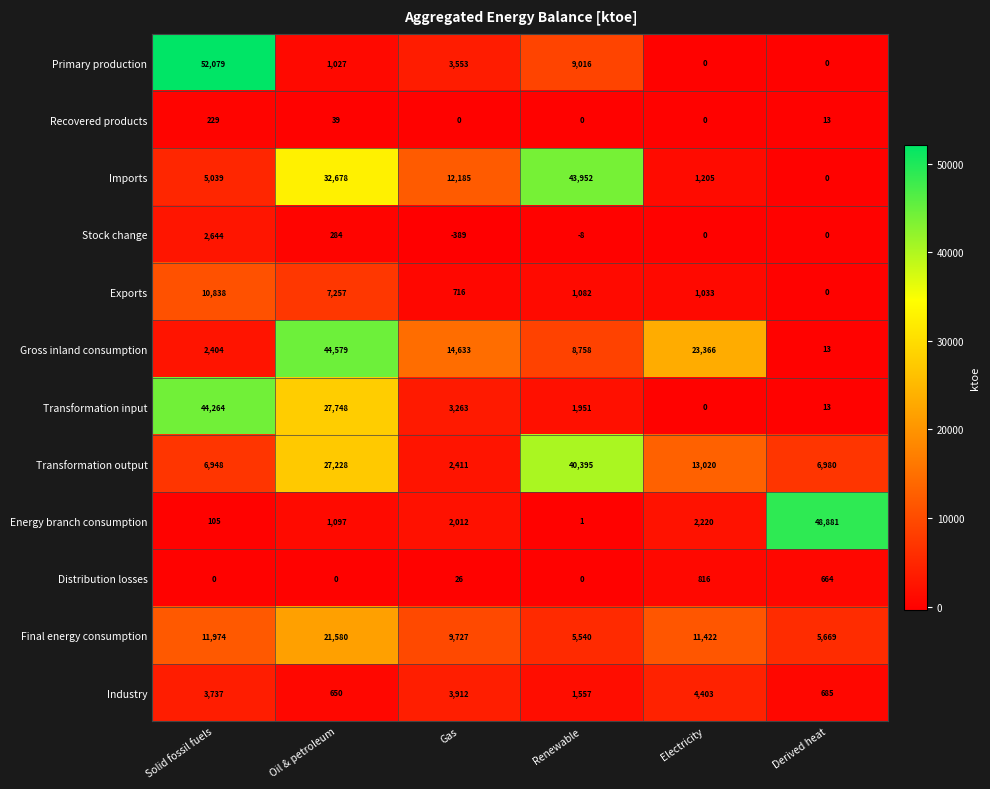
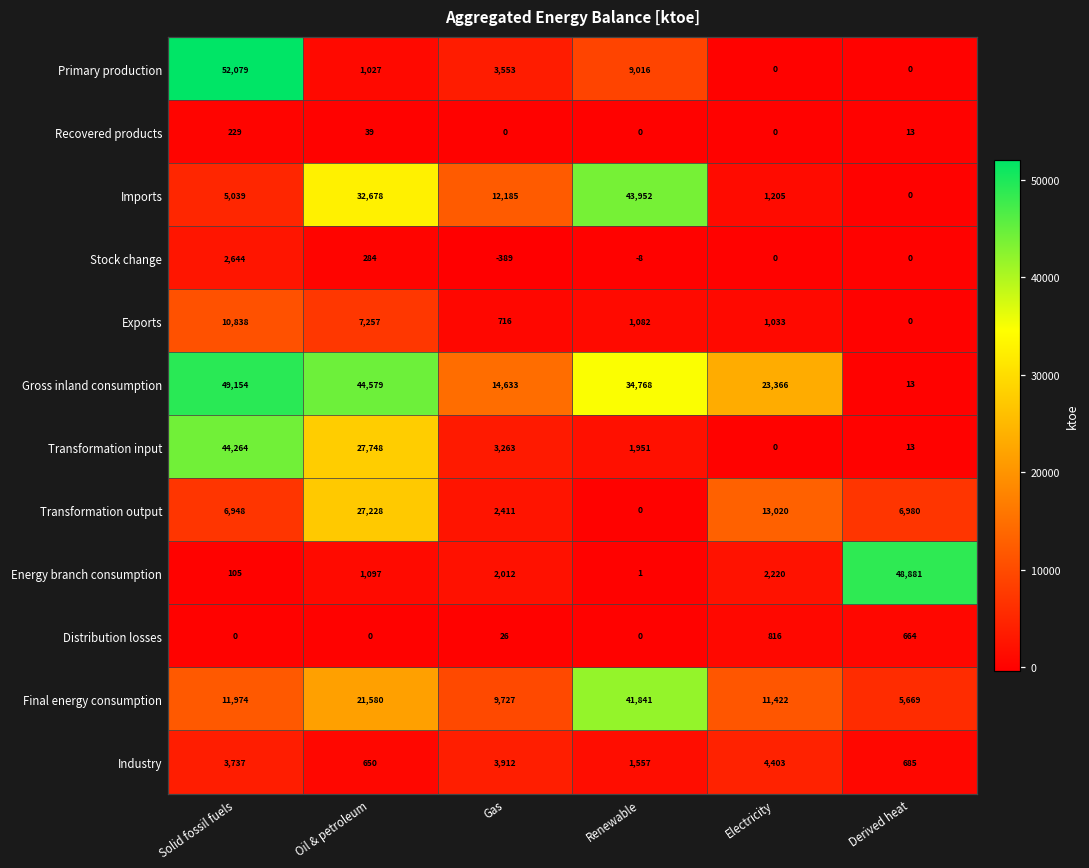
  {
    "Primary production": {
      "Solid fossil fuels": "52,079",
      "Oil & petroleum": "1,027",
      "Gas": "3,553",
      "Renewable": "9,016",
      "Electricity": "0",
      "Derived heat": "0"
    },
    "Recovered products": {
      "Solid fossil fuels": "229",
      "Oil & petroleum": "39",
      "Gas": "0",
      "Renewable": "0",
      "Electricity": "0",
      "Derived heat": "13"
    },
    "Imports": {
      "Solid fossil fuels": "5,039",
      "Oil & petroleum": "32,678",
      "Gas": "12,185",
      "Renewable": "43,952",
      "Electricity": "1,205",
      "Derived heat": "0"
    },
    "Stock change": {
      "Solid fossil fuels": "2,644",
      "Oil & petroleum": "284",
      "Gas": "-389",
      "Renewable": "-8",
      "Electricity": "0",
      "Derived heat": "0"
    },
    "Exports": {
      "Solid fossil fuels": "10,838",
      "Oil & petroleum": "7,257",
      "Gas": "716",
      "Renewable": "1,082",
      "Electricity": "1,033",
      "Derived heat": "0"
    },
    "Gross inland consumption": {
-     "Solid fossil fuels": "2,404",
+     "Solid fossil fuels": "49,154",
      "Oil & petroleum": "44,579",
      "Gas": "14,633",
-     "Renewable": "8,758",
+     "Renewable": "34,768",
      "Electricity": "23,366",
      "Derived heat": "13"
    },
    "Transformation input": {
      "Solid fossil fuels": "44,264",
      "Oil & petroleum": "27,748",
      "Gas": "3,263",
      "Renewable": "1,951",
      "Electricity": "0",
      "Derived heat": "13"
    },
    "Transformation output": {
      "Solid fossil fuels": "6,948",
      "Oil & petroleum": "27,228",
      "Gas": "2,411",
-     "Renewable": "40,395",
+     "Renewable": "0",
      "Electricity": "13,020",
      "Derived heat": "6,980"
    },
    "Energy branch consumption": {
      "Solid fossil fuels": "105",
      "Oil & petroleum": "1,097",
      "Gas": "2,012",
      "Renewable": "1",
      "Electricity": "2,220",
      "Derived heat": "48,881"
    },
    "Distribution losses": {
      "Solid fossil fuels": "0",
      "Oil & petroleum": "0",
      "Gas": "26",
      "Renewable": "0",
      "Electricity": "816",
      "Derived heat": "664"
    },
    "Final energy consumption": {
      "Solid fossil fuels": "11,974",
      "Oil & petroleum": "21,580",
      "Gas": "9,727",
-     "Renewable": "5,540",
+     "Renewable": "41,841",
      "Electricity": "11,422",
      "Derived heat": "5,669"
    },
    "Industry": {
      "Solid fossil fuels": "3,737",
      "Oil & petroleum": "650",
      "Gas": "3,912",
      "Renewable": "1,557",
      "Electricity": "4,403",
      "Derived heat": "685"
    }
  }
